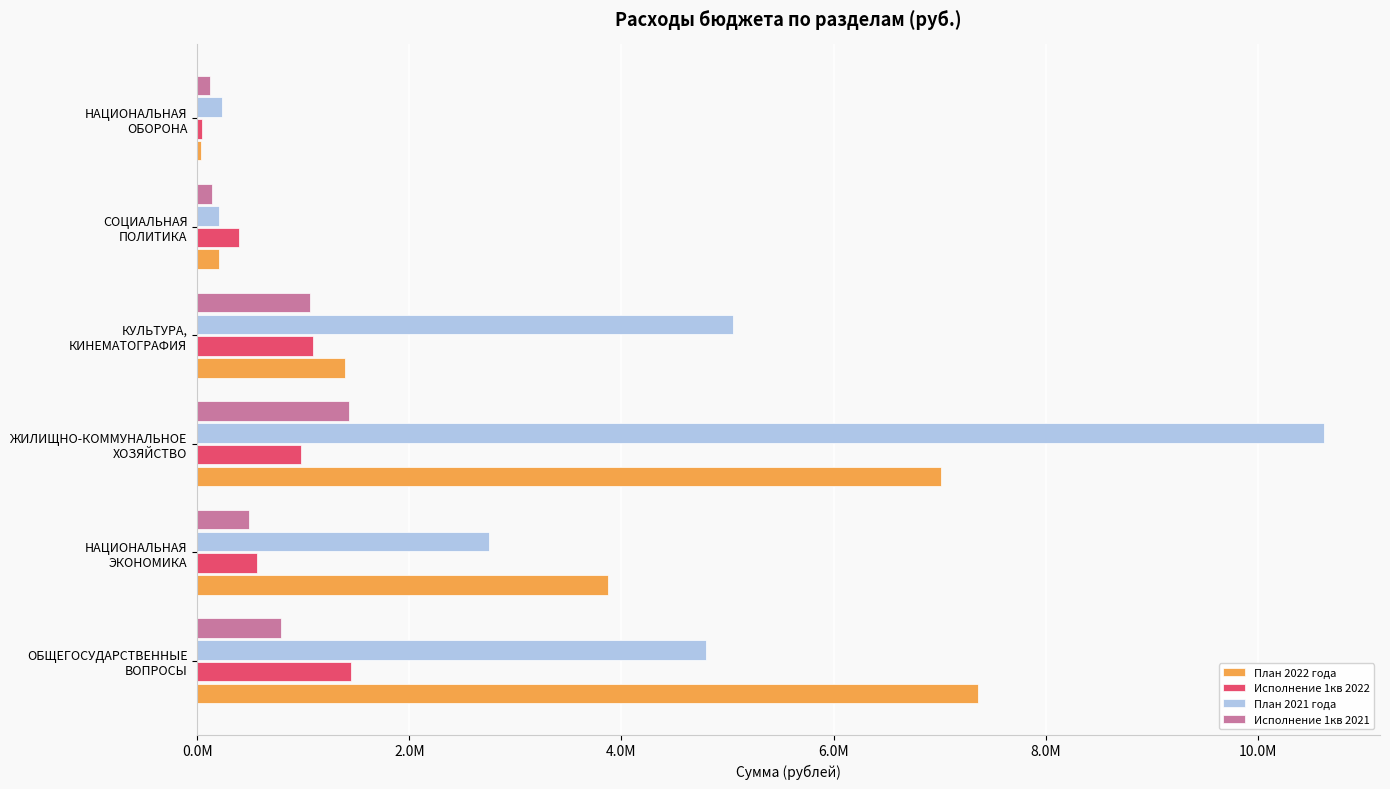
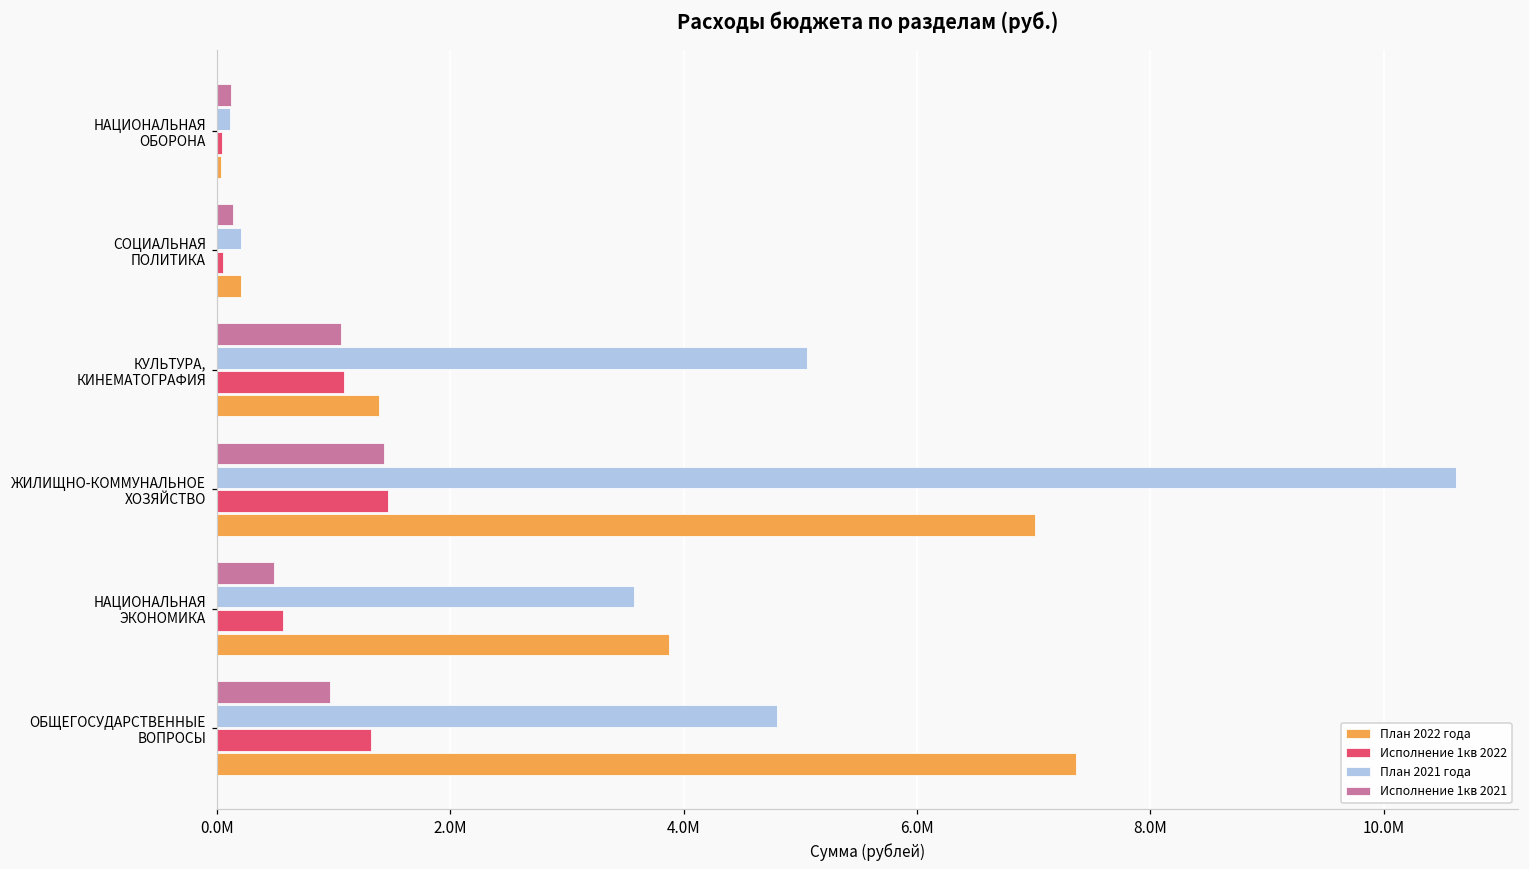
  {
    "План 2022 года": {
      "НАЦИОНАЛЬНАЯ ОБОРОНА": 40000,
      "СОЦИАЛЬНАЯ ПОЛИТИКА": 210000,
      "КУЛЬТУРА, КИНЕМАТОГРАФИЯ": 1390000,
      "ЖИЛИЩНО-КОММУНАЛЬНОЕ ХОЗЯЙСТВО": 7010000,
      "НАЦИОНАЛЬНАЯ ЭКОНОМИКА": 3870000,
      "ОБЩЕГОСУДАРСТВЕННЫЕ ВОПРОСЫ": 7360000
    },
    "Исполнение 1кв 2022": {
      "НАЦИОНАЛЬНАЯ ОБОРОНА": 40000,
-     "СОЦИАЛЬНАЯ ПОЛИТИКА": 390000,
+     "СОЦИАЛЬНАЯ ПОЛИТИКА": 50000,
      "КУЛЬТУРА, КИНЕМАТОГРАФИЯ": 1090000,
-     "ЖИЛИЩНО-КОММУНАЛЬНОЕ ХОЗЯЙСТВО": 980000,
+     "ЖИЛИЩНО-КОММУНАЛЬНОЕ ХОЗЯЙСТВО": 1470000,
      "НАЦИОНАЛЬНАЯ ЭКОНОМИКА": 570000,
-     "ОБЩЕГОСУДАРСТВЕННЫЕ ВОПРОСЫ": 1450000
+     "ОБЩЕГОСУДАРСТВЕННЫЕ ВОПРОСЫ": 1320000
    },
    "План 2021 года": {
-     "НАЦИОНАЛЬНАЯ ОБОРОНА": 230000,
+     "НАЦИОНАЛЬНАЯ ОБОРОНА": 110000,
      "СОЦИАЛЬНАЯ ПОЛИТИКА": 210000,
      "КУЛЬТУРА, КИНЕМАТОГРАФИЯ": 5060000,
      "ЖИЛИЩНО-КОММУНАЛЬНОЕ ХОЗЯЙСТВО": 10620000,
-     "НАЦИОНАЛЬНАЯ ЭКОНОМИКА": 2750000,
+     "НАЦИОНАЛЬНАЯ ЭКОНОМИКА": 3580000,
      "ОБЩЕГОСУДАРСТВЕННЫЕ ВОПРОСЫ": 4800000
    },
    "Исполнение 1кв 2021": {
      "НАЦИОНАЛЬНАЯ ОБОРОНА": 120000,
      "СОЦИАЛЬНАЯ ПОЛИТИКА": 140000,
      "КУЛЬТУРА, КИНЕМАТОГРАФИЯ": 1070000,
      "ЖИЛИЩНО-КОММУНАЛЬНОЕ ХОЗЯЙСТВО": 1430000,
      "НАЦИОНАЛЬНАЯ ЭКОНОМИКА": 490000,
-     "ОБЩЕГОСУДАРСТВЕННЫЕ ВОПРОСЫ": 790000
+     "ОБЩЕГОСУДАРСТВЕННЫЕ ВОПРОСЫ": 970000
    }
  }
